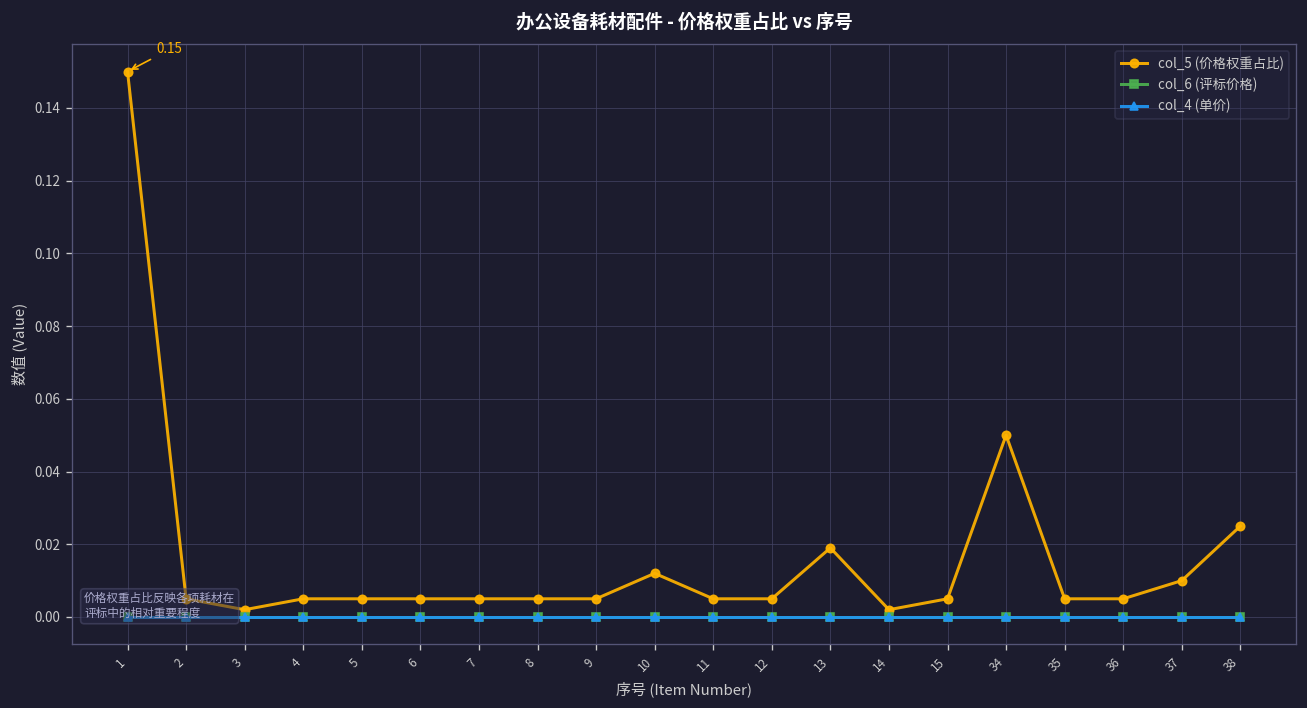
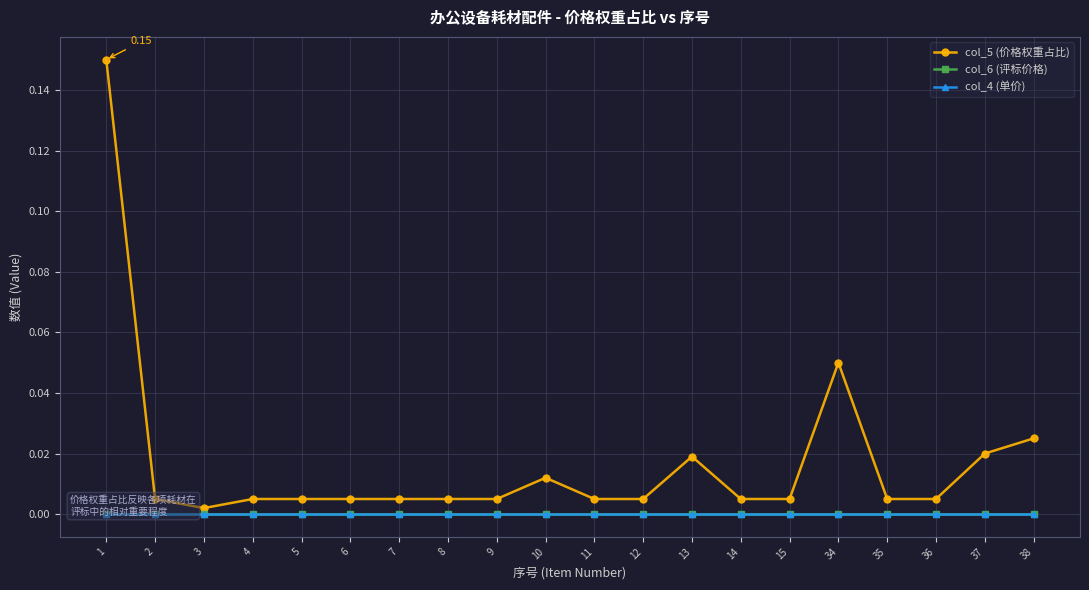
  {
    "col_5 (价格权重占比)": {
      "3": 0.002,
      "4": 0.005,
      "5": 0.005,
      "6": 0.005,
      "7": 0.005,
      "8": 0.005,
      "9": 0.005,
      "10": 0.012,
      "11": 0.005,
      "12": 0.005,
      "13": 0.019,
-     "14": 0.002,
+     "14": 0.005,
      "15": 0.005,
      "34": 0.050,
      "35": 0.005,
      "36": 0.005,
-     "37": 0.01,
+     "37": 0.02,
      "38": 0.025
    },
    "col_4 (单价)": {
      "3": 0.000,
      "4": 0.000,
      "5": 0.000,
      "6": 0.000,
      "7": 0.000,
      "8": 0.000,
      "9": 0.000,
      "10": 0.000,
      "11": 0.000,
      "12": 0.000,
      "13": 0.000,
      "14": 0.000,
      "15": 0.000,
      "34": 0.000,
      "35": 0.000,
      "36": 0.000,
      "37": 0.000,
      "38": 0.000
    }
  }
